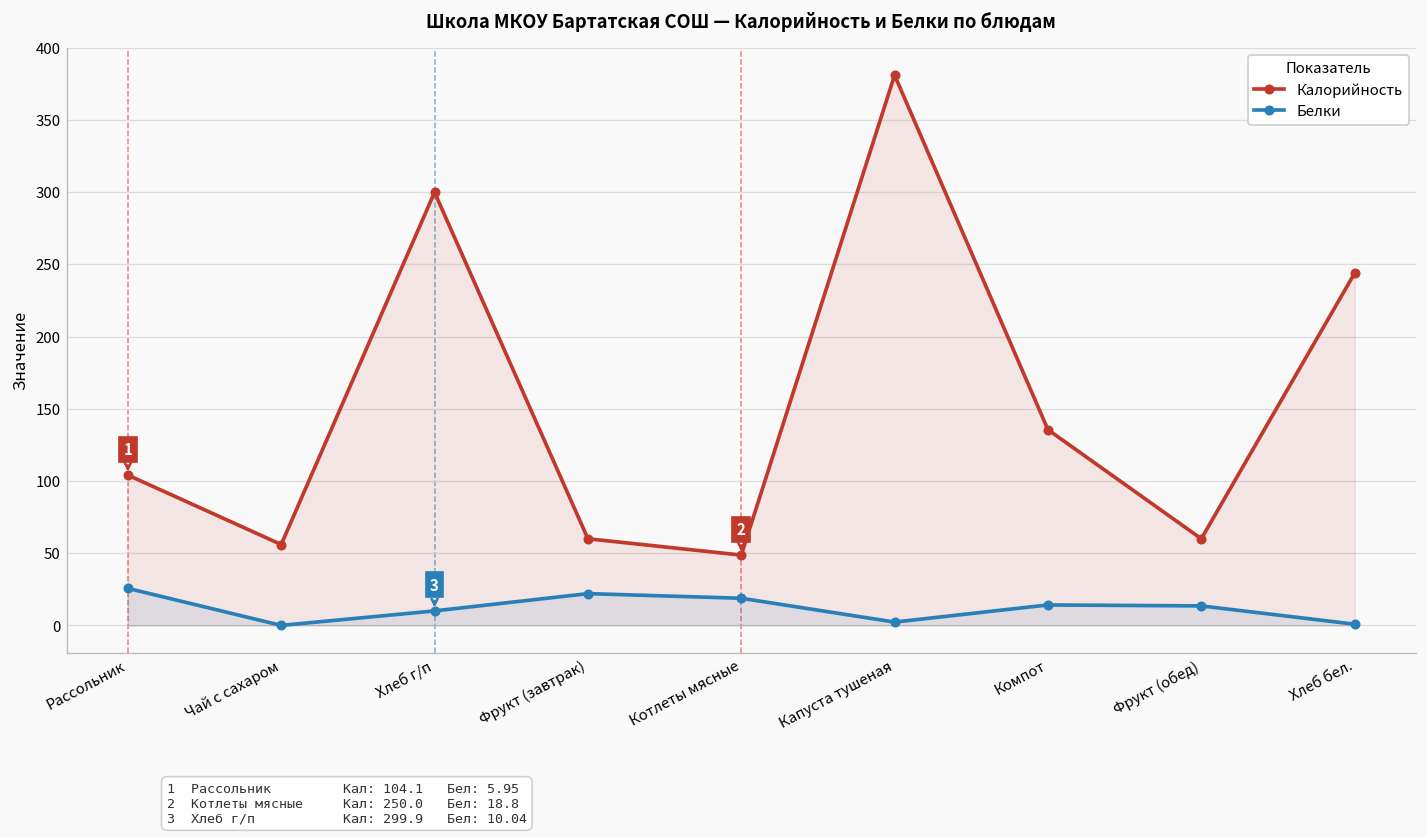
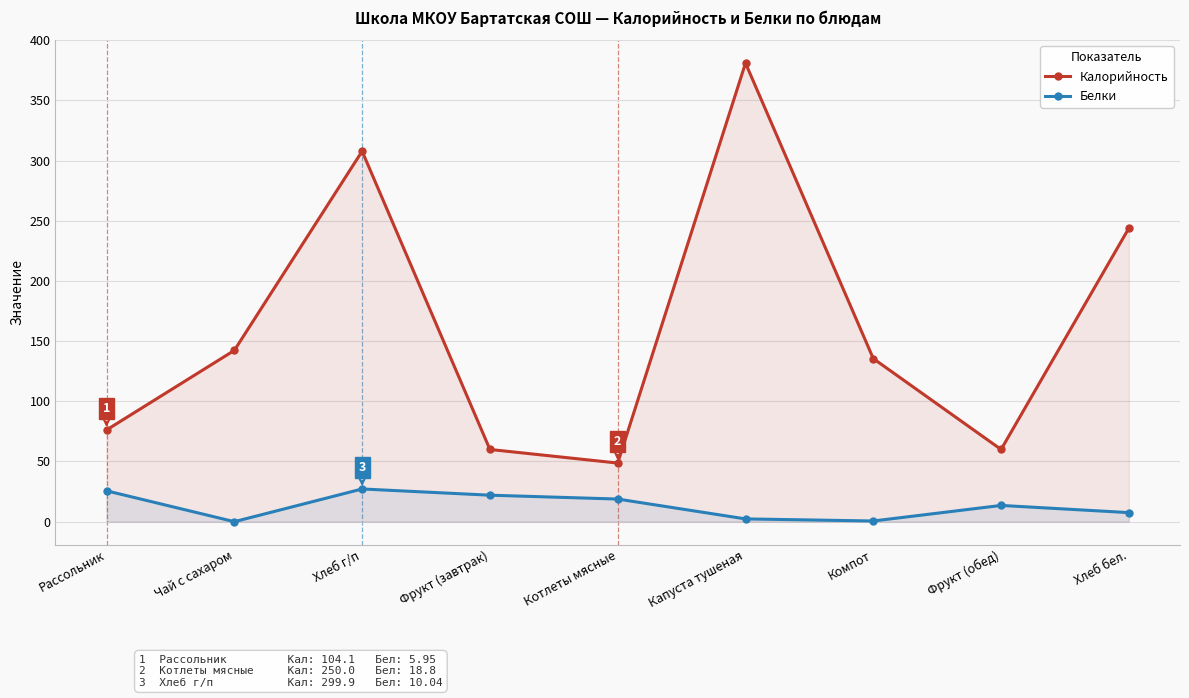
  {
    "Калорийность": {
-     "Рассольник": 104,
-     "Чай с сахаром": 56,
-     "Хлеб г/п": 300,
+     "Рассольник": 76,
+     "Чай с сахаром": 142,
+     "Хлеб г/п": 308,
      "Фрукт (завтрак)": 60,
      "Капуста тушеная": 381,
      "Компот": 136,
      "Фрукт (обед)": 60,
      "Хлеб бел.": 244
    },
    "Белки": {
      "Рассольник": 26,
      "Чай с сахаром": 0,
-     "Хлеб г/п": 10,
+     "Хлеб г/п": 27,
      "Фрукт (завтрак)": 22,
      "Котлеты мясные": 19,
      "Капуста тушеная": 2,
-     "Компот": 14,
+     "Компот": 1,
      "Фрукт (обед)": 14,
-     "Хлеб бел.": 1
+     "Хлеб бел.": 8
    }
  }
